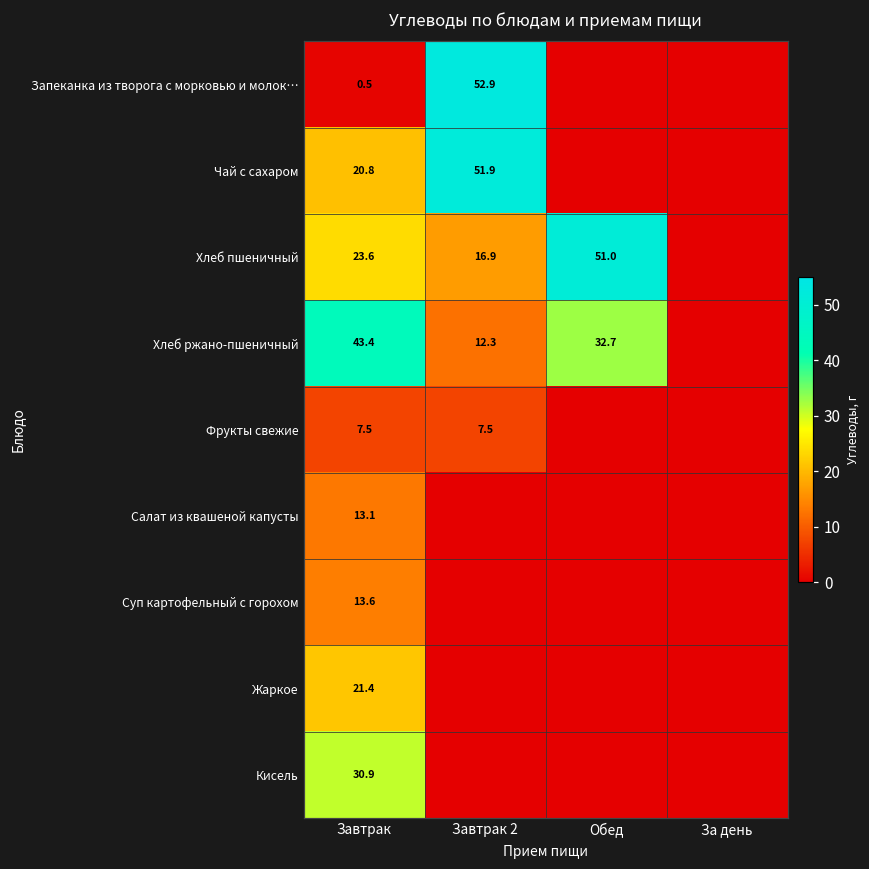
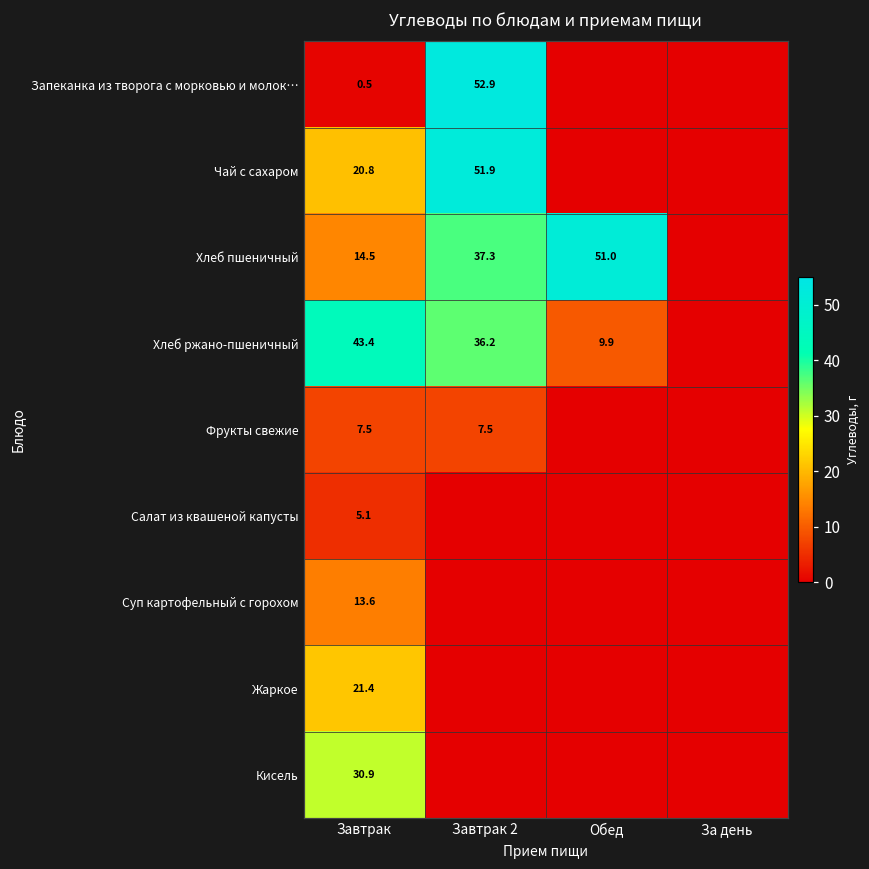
  {
    "Запеканка из творога с морковью и молок…": {
      "Завтрак": 0.5,
      "Завтрак 2": 52.9
    },
    "Чай с сахаром": {
      "Завтрак": 20.8,
      "Завтрак 2": 51.9
    },
    "Хлеб пшеничный": {
-     "Завтрак": 23.6,
-     "Завтрак 2": 16.9,
+     "Завтрак": 14.5,
+     "Завтрак 2": 37.3,
      "Обед": 51.0
    },
    "Хлеб ржано-пшеничный": {
      "Завтрак": 43.4,
-     "Завтрак 2": 12.3,
-     "Обед": 32.7
+     "Завтрак 2": 36.2,
+     "Обед": 9.9
    },
    "Фрукты свежие": {
      "Завтрак": 7.5,
      "Завтрак 2": 7.5
    },
    "Салат из квашеной капусты": {
-     "Завтрак": 13.1
+     "Завтрак": 5.1
    },
    "Суп картофельный с горохом": {
      "Завтрак": 13.6
    },
    "Жаркое": {
      "Завтрак": 21.4
    },
    "Кисель": {
      "Завтрак": 30.9
    }
  }
